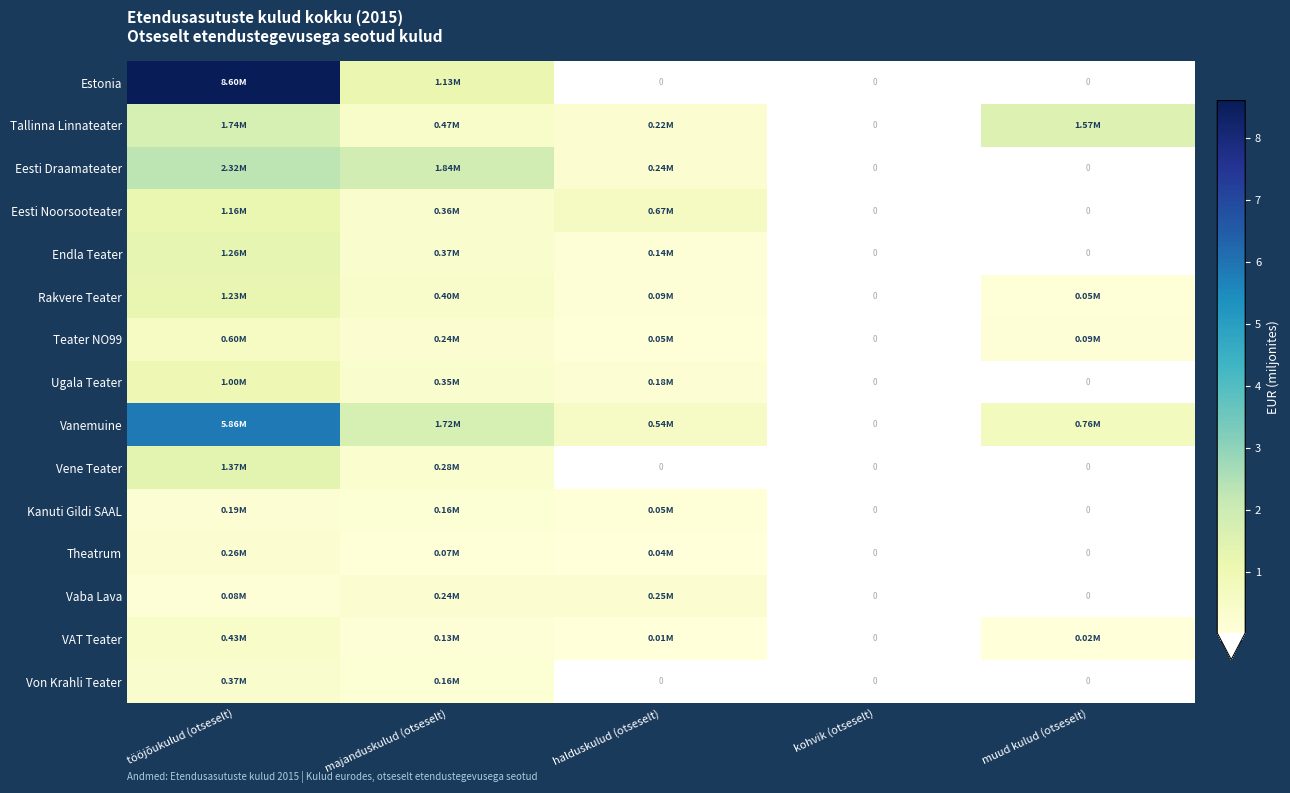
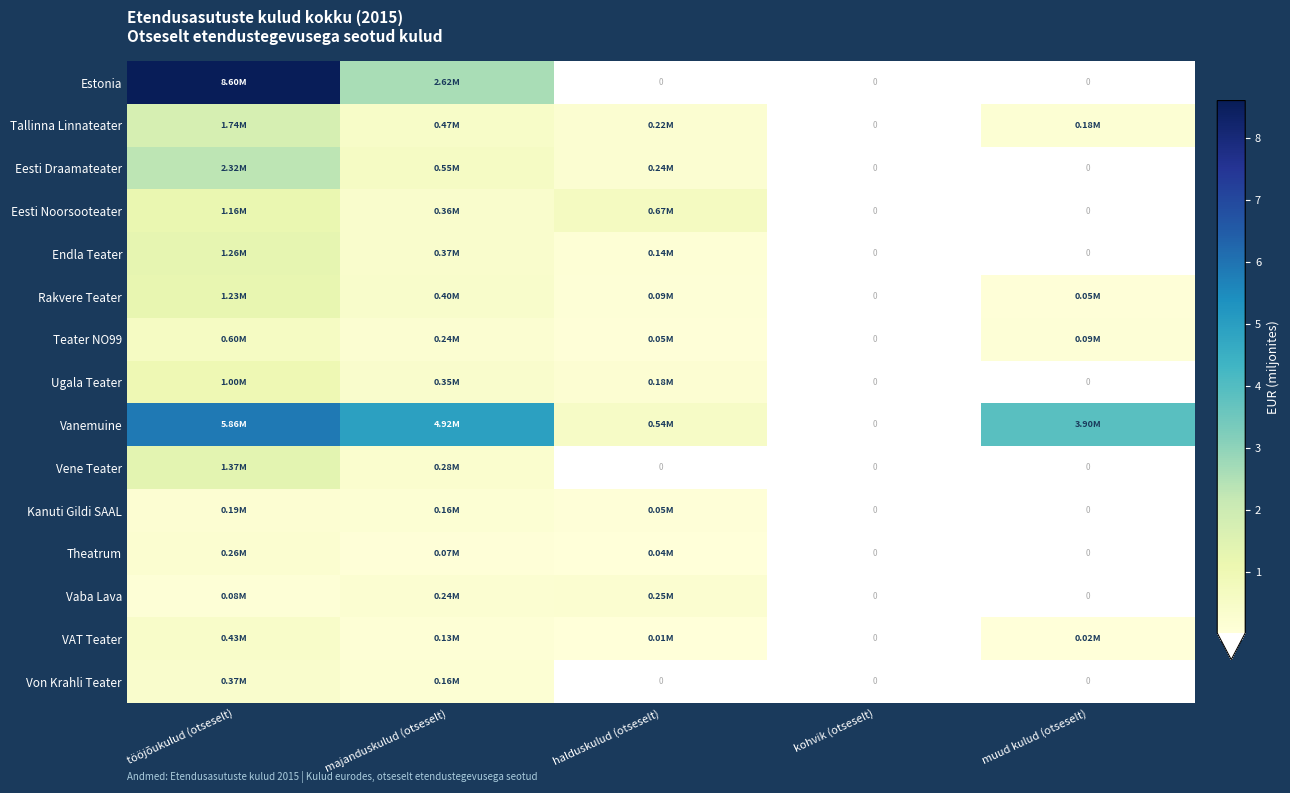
  {
    "Estonia": {
      "tööjõukulud (otseselt)": "8.60M",
-     "majanduskulud (otseselt)": "1.13M",
+     "majanduskulud (otseselt)": "2.62M",
      "halduskulud (otseselt)": "0",
      "kohvik (otseselt)": "0",
      "muud kulud (otseselt)": "0"
    },
    "Tallinna Linnateater": {
      "tööjõukulud (otseselt)": "1.74M",
      "majanduskulud (otseselt)": "0.47M",
      "halduskulud (otseselt)": "0.22M",
      "kohvik (otseselt)": "0",
-     "muud kulud (otseselt)": "1.57M"
+     "muud kulud (otseselt)": "0.18M"
    },
    "Eesti Draamateater": {
      "tööjõukulud (otseselt)": "2.32M",
-     "majanduskulud (otseselt)": "1.84M",
+     "majanduskulud (otseselt)": "0.55M",
      "halduskulud (otseselt)": "0.24M",
      "kohvik (otseselt)": "0",
      "muud kulud (otseselt)": "0"
    },
    "Eesti Noorsooteater": {
      "tööjõukulud (otseselt)": "1.16M",
      "majanduskulud (otseselt)": "0.36M",
      "halduskulud (otseselt)": "0.67M",
      "kohvik (otseselt)": "0",
      "muud kulud (otseselt)": "0"
    },
    "Endla Teater": {
      "tööjõukulud (otseselt)": "1.26M",
      "majanduskulud (otseselt)": "0.37M",
      "halduskulud (otseselt)": "0.14M",
      "kohvik (otseselt)": "0",
      "muud kulud (otseselt)": "0"
    },
    "Rakvere Teater": {
      "tööjõukulud (otseselt)": "1.23M",
      "majanduskulud (otseselt)": "0.40M",
      "halduskulud (otseselt)": "0.09M",
      "kohvik (otseselt)": "0",
      "muud kulud (otseselt)": "0.05M"
    },
    "Teater NO99": {
      "tööjõukulud (otseselt)": "0.60M",
      "majanduskulud (otseselt)": "0.24M",
      "halduskulud (otseselt)": "0.05M",
      "kohvik (otseselt)": "0",
      "muud kulud (otseselt)": "0.09M"
    },
    "Ugala Teater": {
      "tööjõukulud (otseselt)": "1.00M",
      "majanduskulud (otseselt)": "0.35M",
      "halduskulud (otseselt)": "0.18M",
      "kohvik (otseselt)": "0",
      "muud kulud (otseselt)": "0"
    },
    "Vanemuine": {
      "tööjõukulud (otseselt)": "5.86M",
-     "majanduskulud (otseselt)": "1.72M",
+     "majanduskulud (otseselt)": "4.92M",
      "halduskulud (otseselt)": "0.54M",
      "kohvik (otseselt)": "0",
-     "muud kulud (otseselt)": "0.76M"
+     "muud kulud (otseselt)": "3.90M"
    },
    "Vene Teater": {
      "tööjõukulud (otseselt)": "1.37M",
      "majanduskulud (otseselt)": "0.28M",
      "halduskulud (otseselt)": "0",
      "kohvik (otseselt)": "0",
      "muud kulud (otseselt)": "0"
    },
    "Kanuti Gildi SAAL": {
      "tööjõukulud (otseselt)": "0.19M",
      "majanduskulud (otseselt)": "0.16M",
      "halduskulud (otseselt)": "0.05M",
      "kohvik (otseselt)": "0",
      "muud kulud (otseselt)": "0"
    },
    "Theatrum": {
      "tööjõukulud (otseselt)": "0.26M",
      "majanduskulud (otseselt)": "0.07M",
      "halduskulud (otseselt)": "0.04M",
      "kohvik (otseselt)": "0",
      "muud kulud (otseselt)": "0"
    },
    "Vaba Lava": {
      "tööjõukulud (otseselt)": "0.08M",
      "majanduskulud (otseselt)": "0.24M",
      "halduskulud (otseselt)": "0.25M",
      "kohvik (otseselt)": "0",
      "muud kulud (otseselt)": "0"
    },
    "VAT Teater": {
      "tööjõukulud (otseselt)": "0.43M",
      "majanduskulud (otseselt)": "0.13M",
      "halduskulud (otseselt)": "0.01M",
      "kohvik (otseselt)": "0",
      "muud kulud (otseselt)": "0.02M"
    },
    "Von Krahli Teater": {
      "tööjõukulud (otseselt)": "0.37M",
      "majanduskulud (otseselt)": "0.16M",
      "halduskulud (otseselt)": "0",
      "kohvik (otseselt)": "0",
      "muud kulud (otseselt)": "0"
    }
  }
